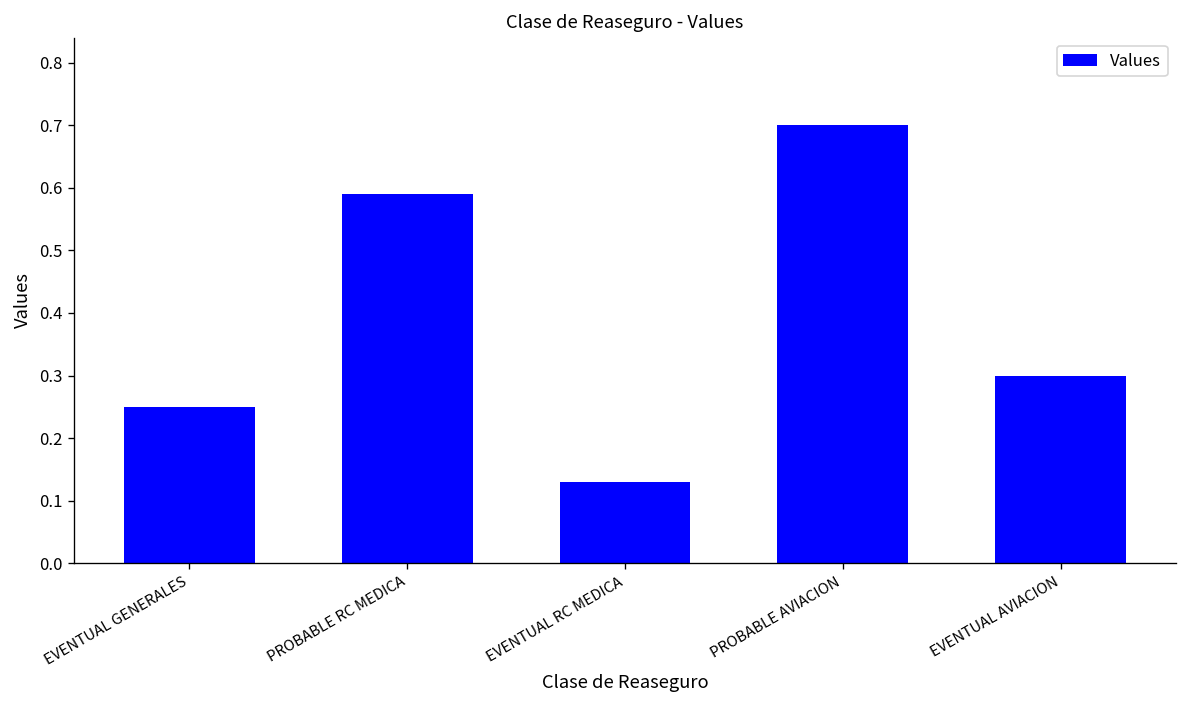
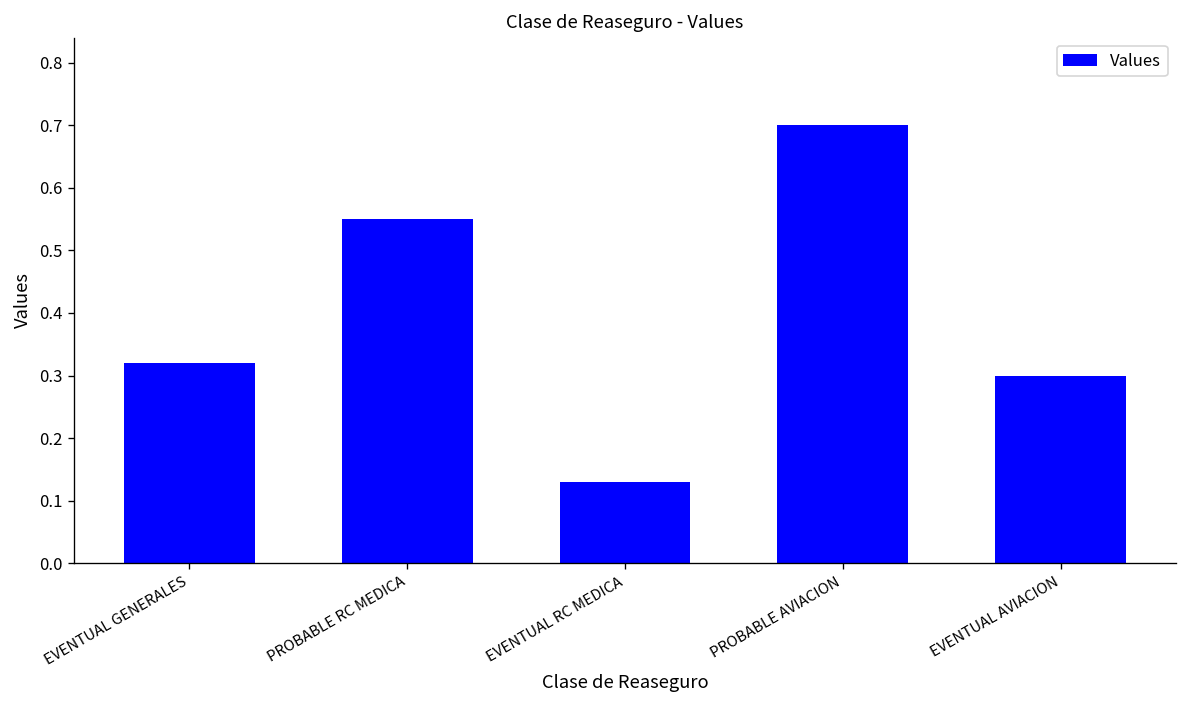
  {
-   "EVENTUAL GENERALES": 0.25,
-   "PROBABLE RC MEDICA": 0.59,
+   "EVENTUAL GENERALES": 0.32,
+   "PROBABLE RC MEDICA": 0.55,
    "EVENTUAL RC MEDICA": 0.13,
    "PROBABLE AVIACION": 0.70,
    "EVENTUAL AVIACION": 0.30
  }
